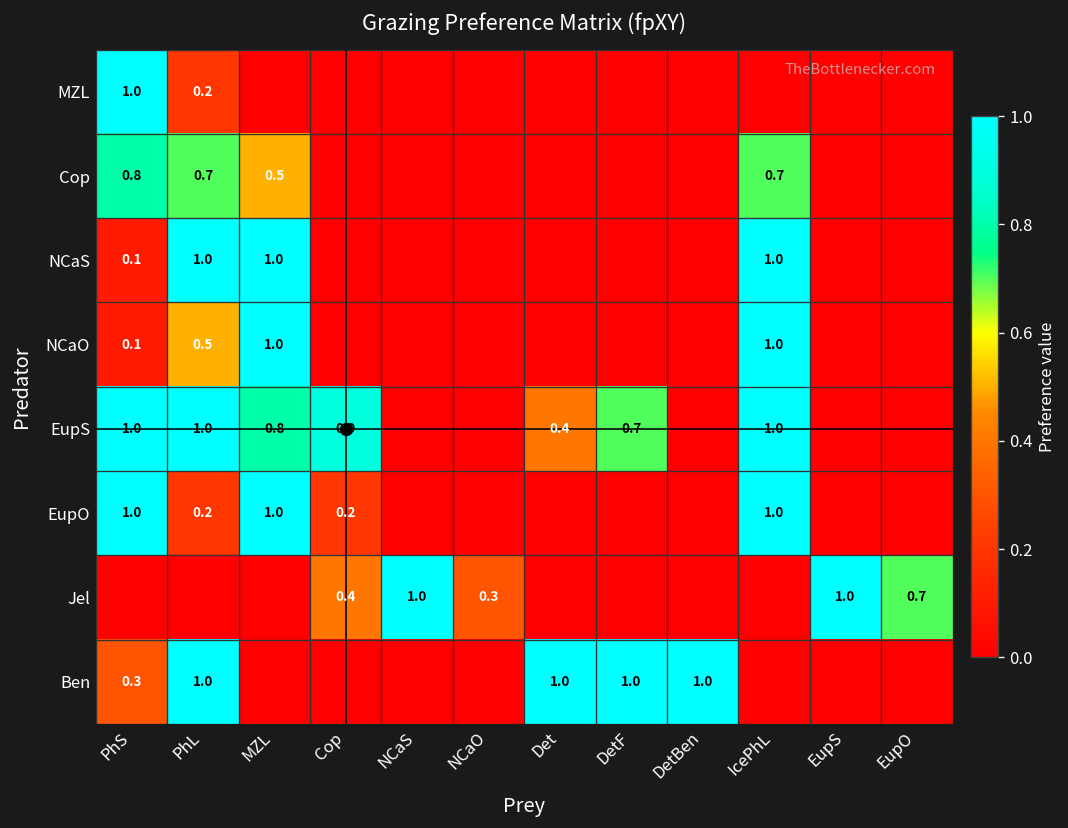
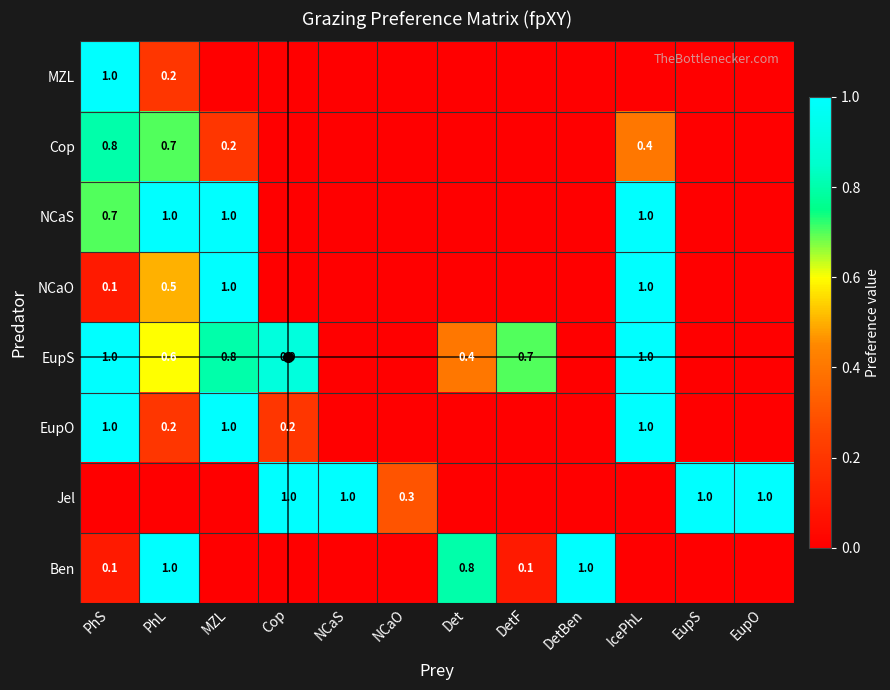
  {
    "MZL": {
      "PhS": 1.0,
      "PhL": 0.2
    },
    "Cop": {
      "PhS": 0.8,
      "PhL": 0.7,
-     "MZL": 0.5,
-     "IcePhL": 0.7
+     "MZL": 0.2,
+     "IcePhL": 0.4
    },
    "NCaS": {
-     "PhS": 0.1,
+     "PhS": 0.7,
      "PhL": 1.0,
      "MZL": 1.0,
      "IcePhL": 1.0
    },
    "NCaO": {
      "PhS": 0.1,
      "PhL": 0.5,
      "MZL": 1.0,
      "IcePhL": 1.0
    },
    "EupS": {
      "PhS": 1.0,
-     "PhL": 1.0,
+     "PhL": 0.6,
      "MZL": 0.8,
      "Det": 0.4,
      "DetF": 0.7,
      "IcePhL": 1.0
    },
    "EupO": {
      "PhS": 1.0,
      "PhL": 0.2,
      "MZL": 1.0,
      "Cop": 0.2,
      "IcePhL": 1.0
    },
    "Jel": {
-     "Cop": 0.4,
+     "Cop": 1.0,
      "NCaS": 1.0,
      "NCaO": 0.3,
      "EupS": 1.0,
-     "EupO": 0.7
+     "EupO": 1.0
    },
    "Ben": {
-     "PhS": 0.3,
+     "PhS": 0.1,
      "PhL": 1.0,
-     "Det": 1.0,
-     "DetF": 1.0,
+     "Det": 0.8,
+     "DetF": 0.1,
      "DetBen": 1.0
    }
  }
